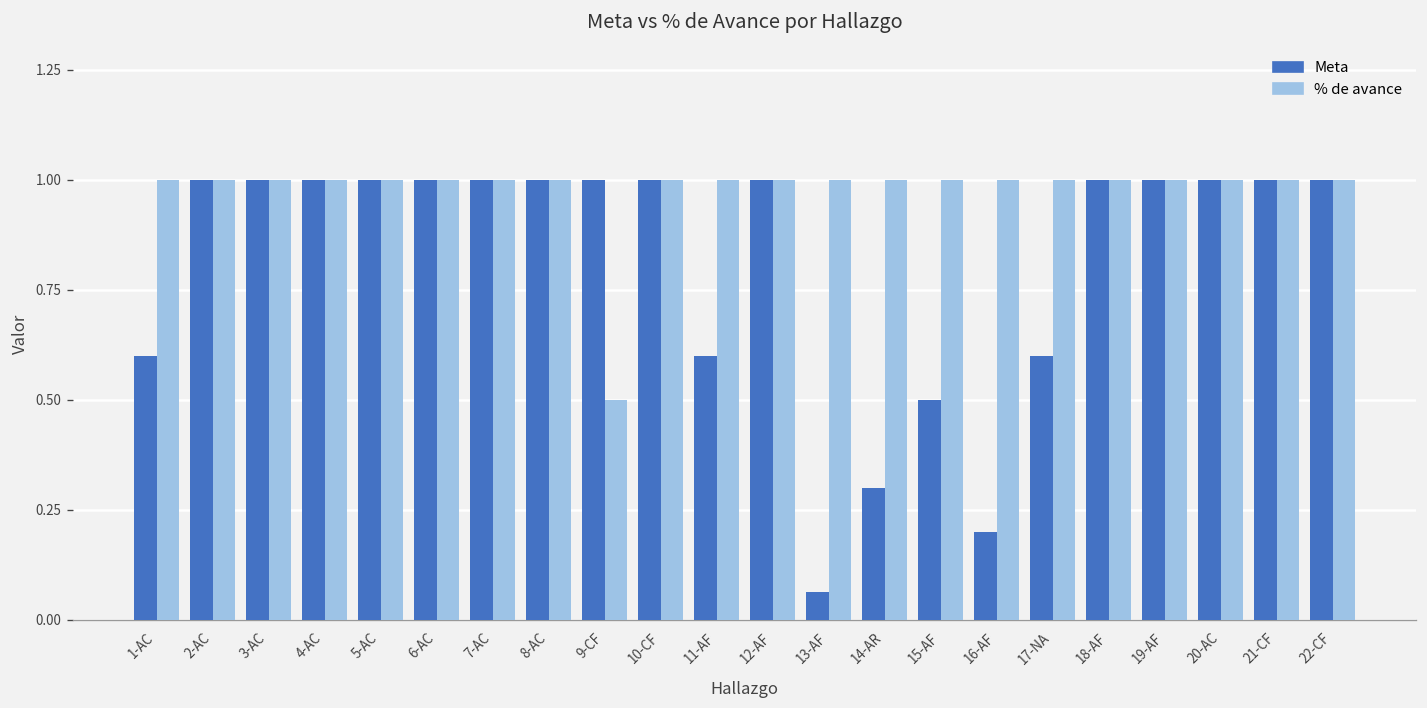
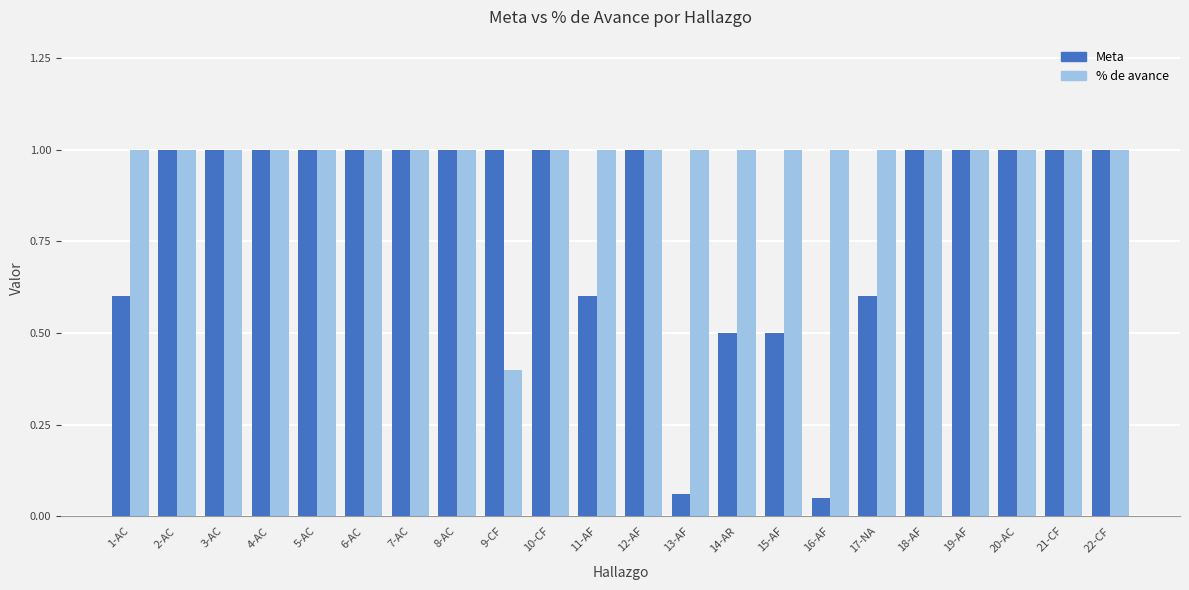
  {
    "Meta": {
      "1-AC": 0.60,
      "2-AC": 1.00,
      "3-AC": 1.00,
      "4-AC": 1.00,
      "5-AC": 1.00,
      "6-AC": 1.00,
      "7-AC": 1.00,
      "8-AC": 1.00,
      "9-CF": 1.00,
      "10-CF": 1.00,
      "11-AF": 0.60,
      "12-AF": 1.00,
      "13-AF": 0.06,
-     "14-AR": 0.3,
+     "14-AR": 0.5,
      "15-AF": 0.50,
-     "16-AF": 0.20,
+     "16-AF": 0.05,
      "17-NA": 0.60,
      "18-AF": 1.00,
      "19-AF": 1.00,
      "20-AC": 1.00,
      "21-CF": 1.00,
      "22-CF": 1.00
    },
    "% de avance": {
      "1-AC": 1.0,
      "2-AC": 1.0,
      "3-AC": 1.0,
      "4-AC": 1.0,
      "5-AC": 1.0,
      "6-AC": 1.0,
      "7-AC": 1.0,
      "8-AC": 1.0,
-     "9-CF": 0.5,
+     "9-CF": 0.4,
      "10-CF": 1.0,
      "11-AF": 1.0,
      "12-AF": 1.0,
      "13-AF": 1.0,
      "14-AR": 1.0,
      "15-AF": 1.0,
      "16-AF": 1.0,
      "17-NA": 1.0,
      "18-AF": 1.0,
      "19-AF": 1.0,
      "20-AC": 1.0,
      "21-CF": 1.0,
      "22-CF": 1.0
    }
  }
